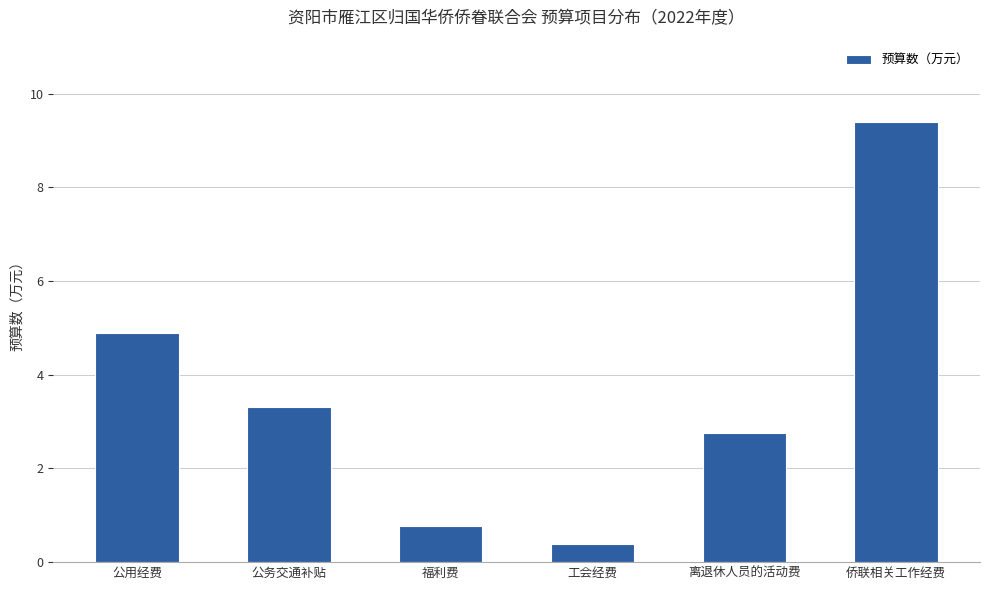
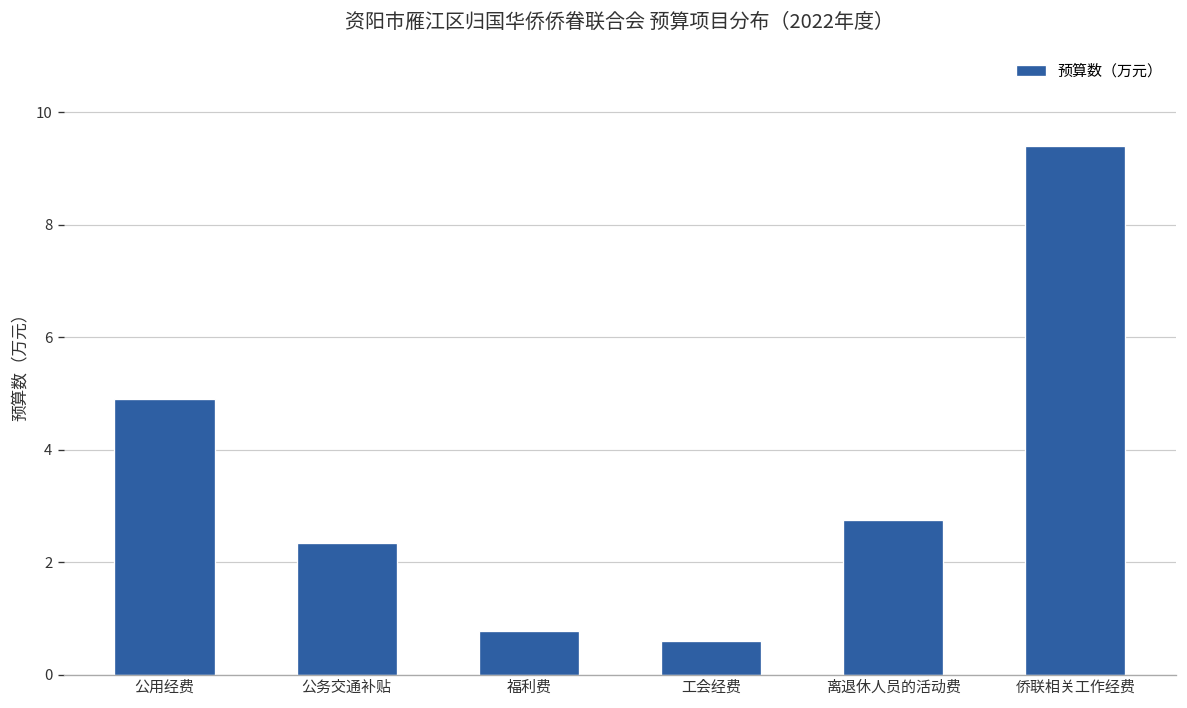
  {
    "公用经费": 4.9,
-   "公务交通补贴": 3.3,
+   "公务交通补贴": 2.3,
    "福利费": 0.8,
-   "工会经费": 0.4,
+   "工会经费": 0.6,
    "离退休人员的活动费": 2.8,
    "侨联相关工作经费": 9.4
  }
